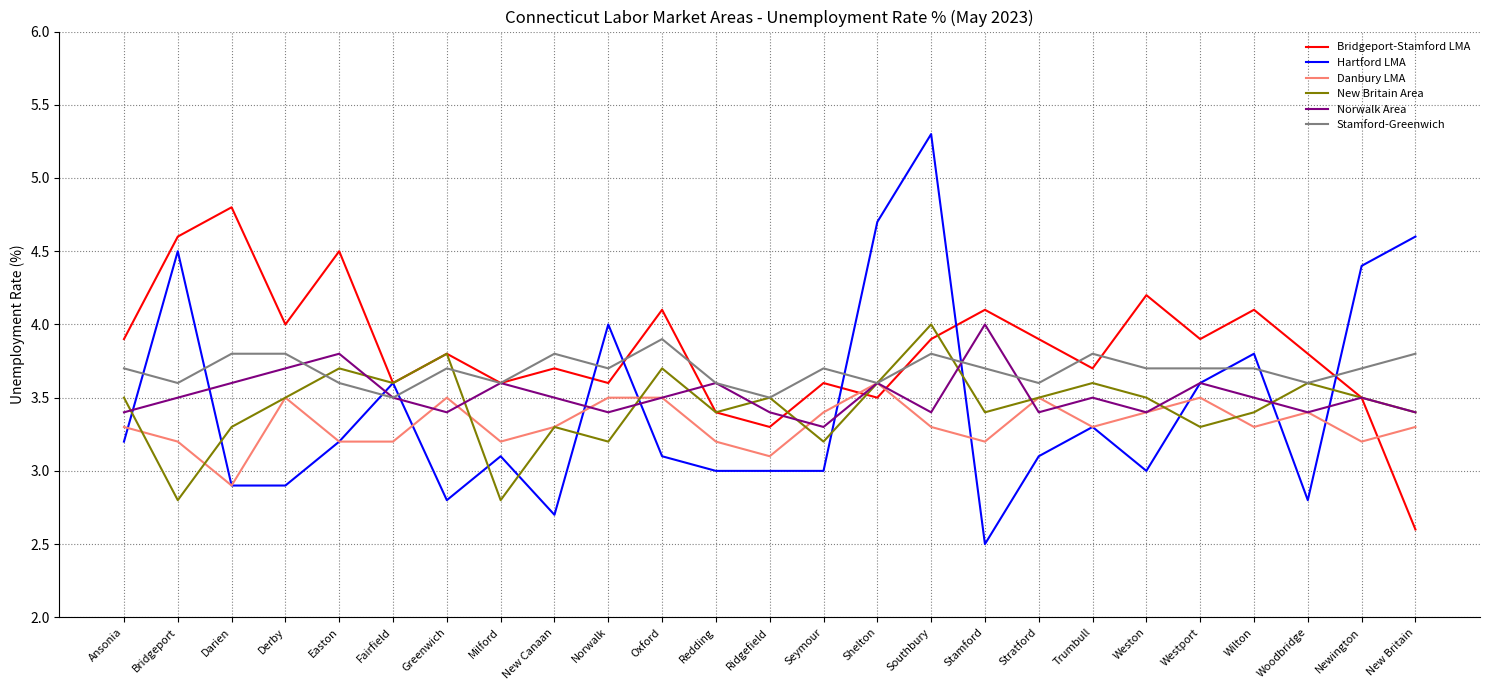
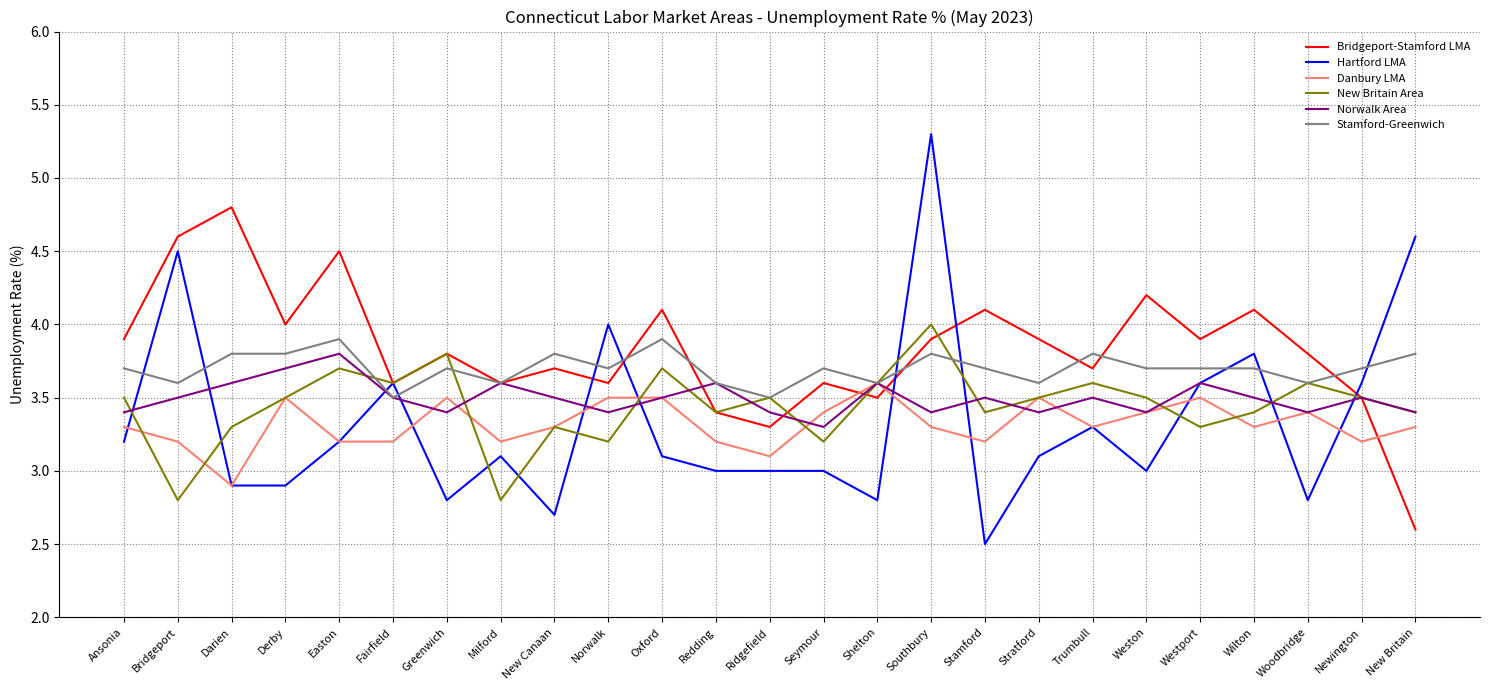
  {
    "Bridgeport-Stamford LMA": {
      "Ansonia": 3.9,
      "Bridgeport": 4.6,
      "Darien": 4.8,
      "Derby": 4.0,
      "Easton": 4.5,
      "New Canaan": 3.7,
      "Norwalk": 3.6,
      "Oxford": 4.1,
      "Ridgefield": 3.3,
      "Seymour": 3.6,
      "Shelton": 3.5,
      "Southbury": 3.9,
      "Stamford": 4.1,
      "Stratford": 3.9,
      "Trumbull": 3.7,
      "Weston": 4.2,
      "Westport": 3.9,
      "Wilton": 4.1,
      "Woodbridge": 3.8,
      "New Britain": 2.6
    },
    "Hartford LMA": {
      "Ansonia": 3.2,
      "Bridgeport": 4.5,
      "Derby": 2.9,
      "Greenwich": 2.8,
      "Milford": 3.1,
      "New Canaan": 2.7,
      "Norwalk": 4.0,
      "Oxford": 3.1,
      "Redding": 3.0,
      "Ridgefield": 3.0,
      "Seymour": 3.0,
-     "Shelton": 4.7,
+     "Shelton": 2.8,
      "Southbury": 5.3,
      "Stamford": 2.5,
      "Stratford": 3.1,
      "Weston": 3.0,
      "Wilton": 3.8,
      "Woodbridge": 2.8,
-     "Newington": 4.4,
+     "Newington": 3.6,
      "New Britain": 4.6
    },
    "Danbury LMA": {
      "Ansonia": 3.3,
      "Bridgeport": 3.2,
      "Fairfield": 3.2,
      "Greenwich": 3.5,
      "Milford": 3.2,
      "Norwalk": 3.5,
      "Redding": 3.2,
      "Ridgefield": 3.1,
      "Seymour": 3.4,
      "Southbury": 3.3,
      "Stamford": 3.2,
      "Westport": 3.5,
      "Wilton": 3.3,
      "Newington": 3.2,
      "New Britain": 3.3
    },
    "New Britain Area": {
      "Ansonia": 3.5,
      "Bridgeport": 2.8,
      "Darien": 3.3,
      "Easton": 3.7,
      "Milford": 2.8,
      "Norwalk": 3.2,
      "Oxford": 3.7,
      "Seymour": 3.2,
      "Southbury": 4.0,
      "Stamford": 3.4,
      "Trumbull": 3.6,
      "Weston": 3.5,
      "Westport": 3.3,
      "Wilton": 3.4
    },
    "Norwalk Area": {
      "Ansonia": 3.4,
      "Bridgeport": 3.5,
      "Darien": 3.6,
      "Derby": 3.7,
      "Easton": 3.8,
      "Greenwich": 3.4,
      "New Canaan": 3.5,
      "Norwalk": 3.4,
      "Ridgefield": 3.4,
      "Seymour": 3.3,
      "Southbury": 3.4,
-     "Stamford": 4.0,
+     "Stamford": 3.5,
      "Stratford": 3.4,
      "Trumbull": 3.5,
      "Wilton": 3.5
    },
    "Stamford-Greenwich": {
      "Ansonia": 3.7,
      "Bridgeport": 3.6,
      "Darien": 3.8,
      "Derby": 3.8,
-     "Easton": 3.6,
+     "Easton": 3.9,
      "Greenwich": 3.7,
      "New Canaan": 3.8,
      "Norwalk": 3.7,
      "Oxford": 3.9,
      "Seymour": 3.7,
      "Southbury": 3.8,
      "Stamford": 3.7,
      "Stratford": 3.6,
      "Trumbull": 3.8,
      "Weston": 3.7,
      "Westport": 3.7,
      "Wilton": 3.7,
      "Newington": 3.7,
      "New Britain": 3.8
    }
  }
